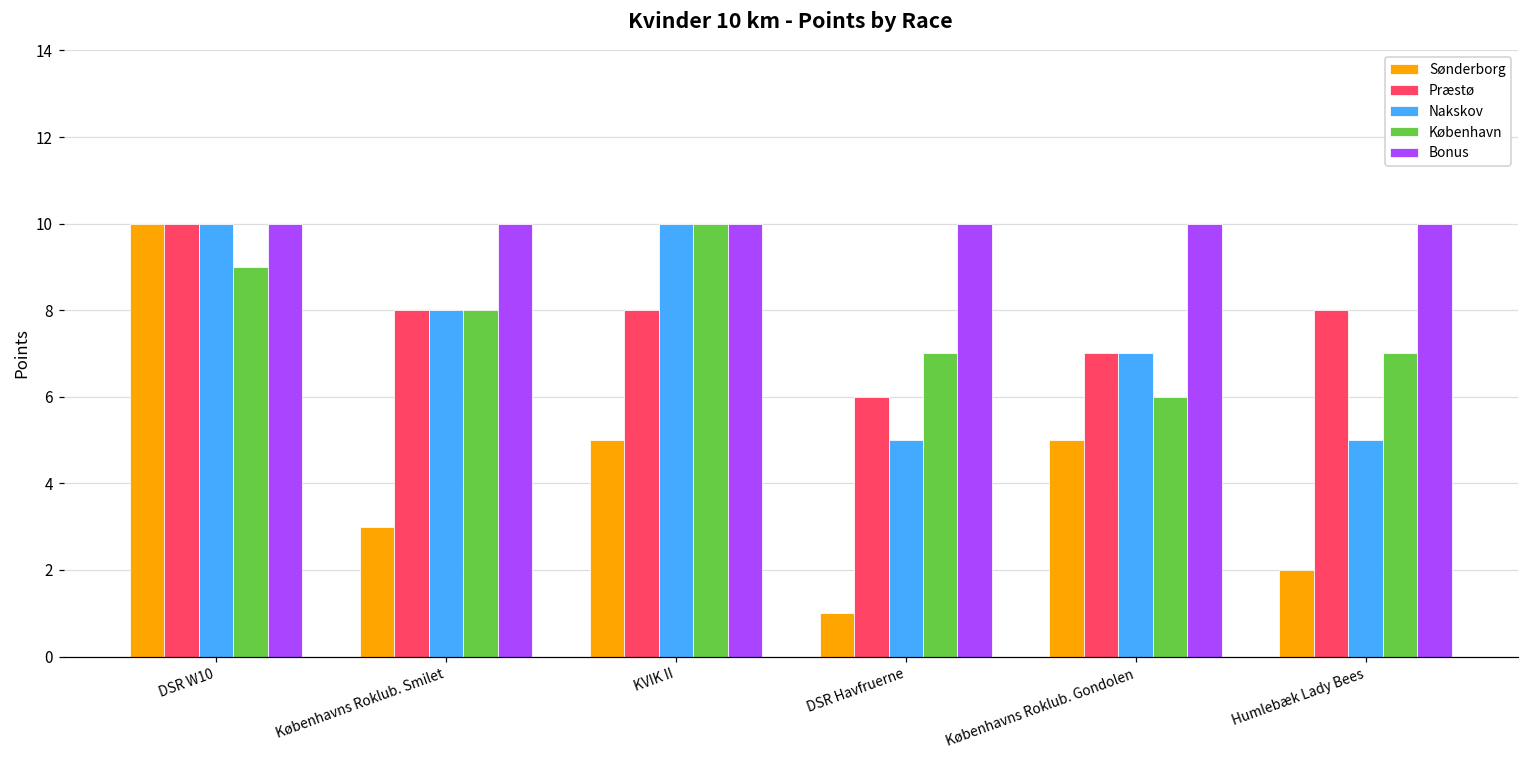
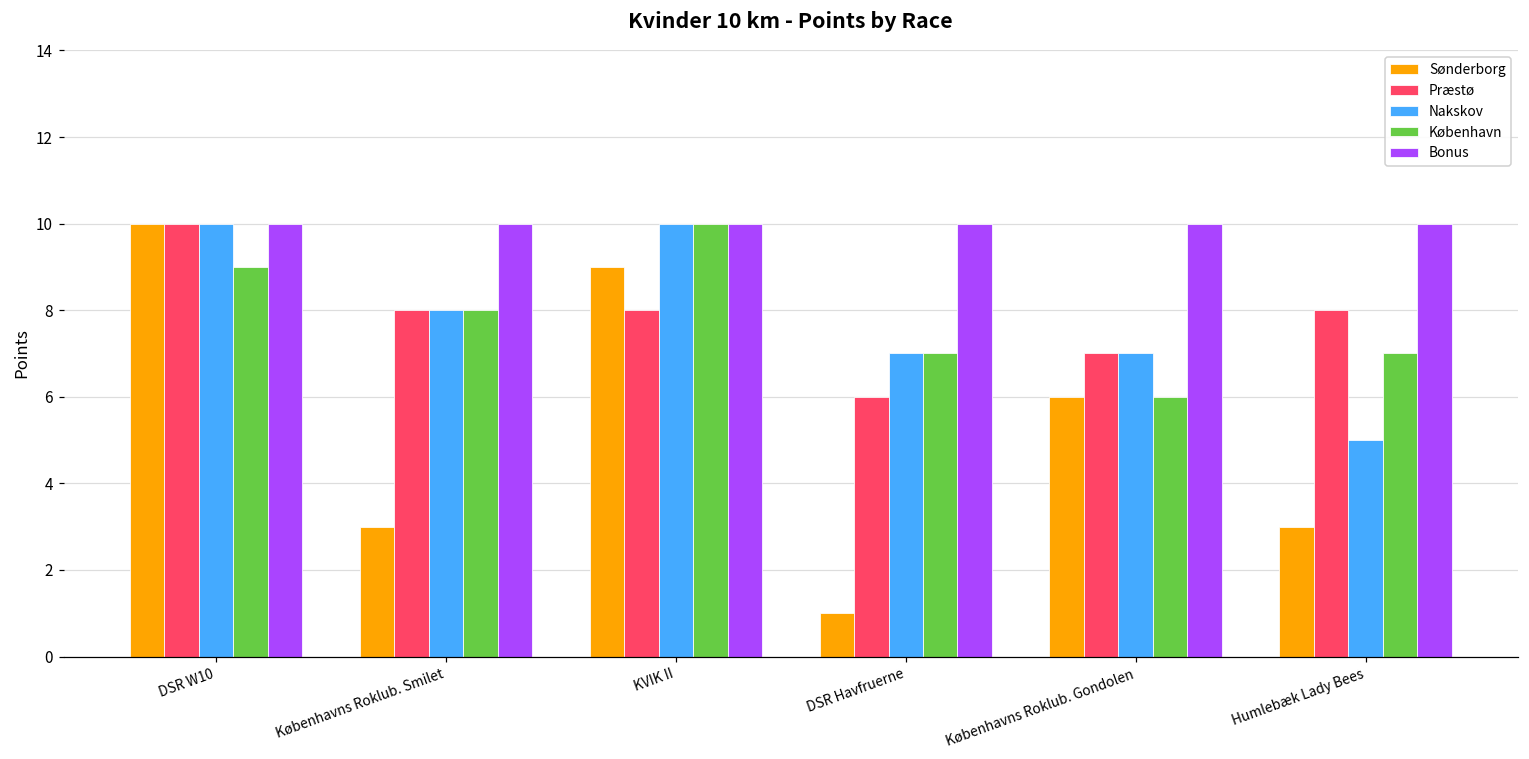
  {
    "Sønderborg": {
      "DSR W10": 10,
      "Københavns Roklub. Smilet": 3,
-     "KVIK II": 5,
+     "KVIK II": 9,
      "DSR Havfruerne": 1,
-     "Københavns Roklub. Gondolen": 5,
-     "Humlebæk Lady Bees": 2
+     "Københavns Roklub. Gondolen": 6,
+     "Humlebæk Lady Bees": 3
    },
    "Præstø": {
      "DSR W10": 10,
      "Københavns Roklub. Smilet": 8,
      "KVIK II": 8,
      "DSR Havfruerne": 6,
      "Københavns Roklub. Gondolen": 7,
      "Humlebæk Lady Bees": 8
    },
    "Nakskov": {
      "DSR W10": 10,
      "Københavns Roklub. Smilet": 8,
      "KVIK II": 10,
-     "DSR Havfruerne": 5,
+     "DSR Havfruerne": 7,
      "Københavns Roklub. Gondolen": 7,
      "Humlebæk Lady Bees": 5
    },
    "København": {
      "DSR W10": 9,
      "Københavns Roklub. Smilet": 8,
      "KVIK II": 10,
      "DSR Havfruerne": 7,
      "Københavns Roklub. Gondolen": 6,
      "Humlebæk Lady Bees": 7
    },
    "Bonus": {
      "DSR W10": 10,
      "Københavns Roklub. Smilet": 10,
      "KVIK II": 10,
      "DSR Havfruerne": 10,
      "Københavns Roklub. Gondolen": 10,
      "Humlebæk Lady Bees": 10
    }
  }
